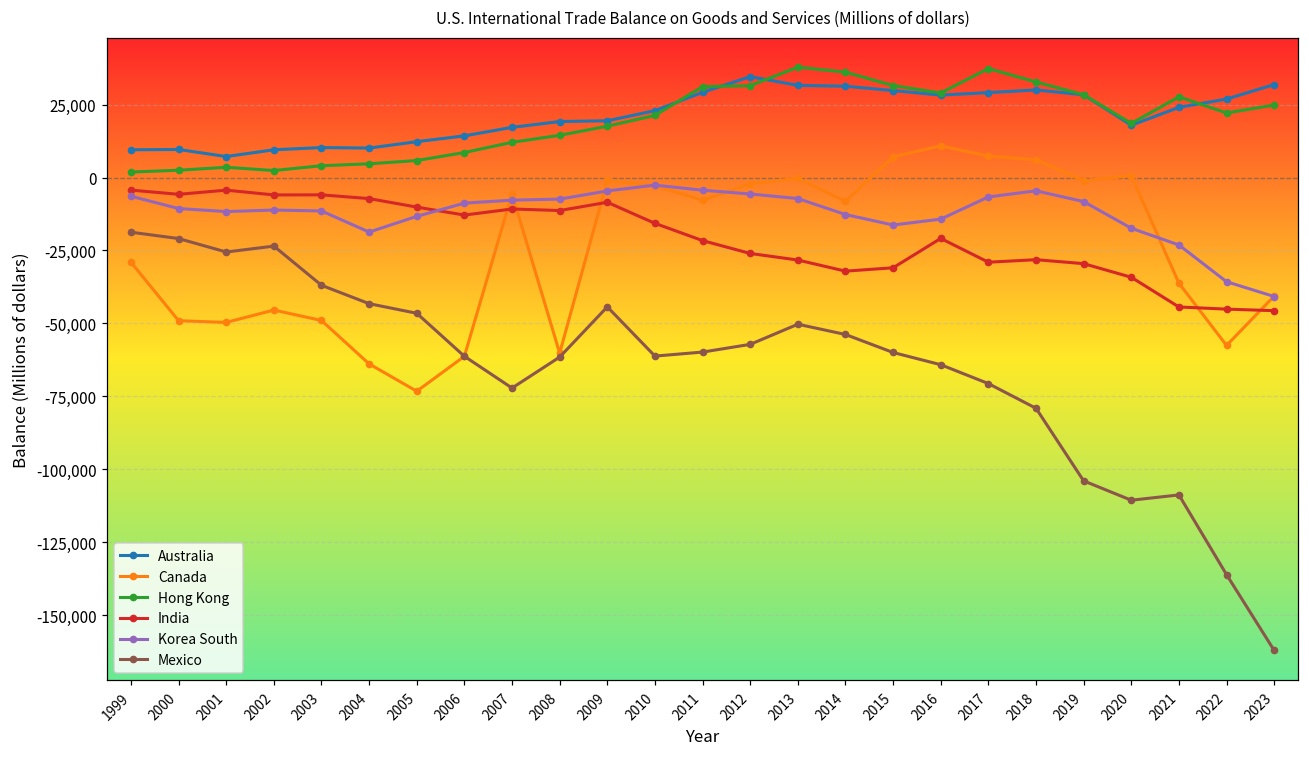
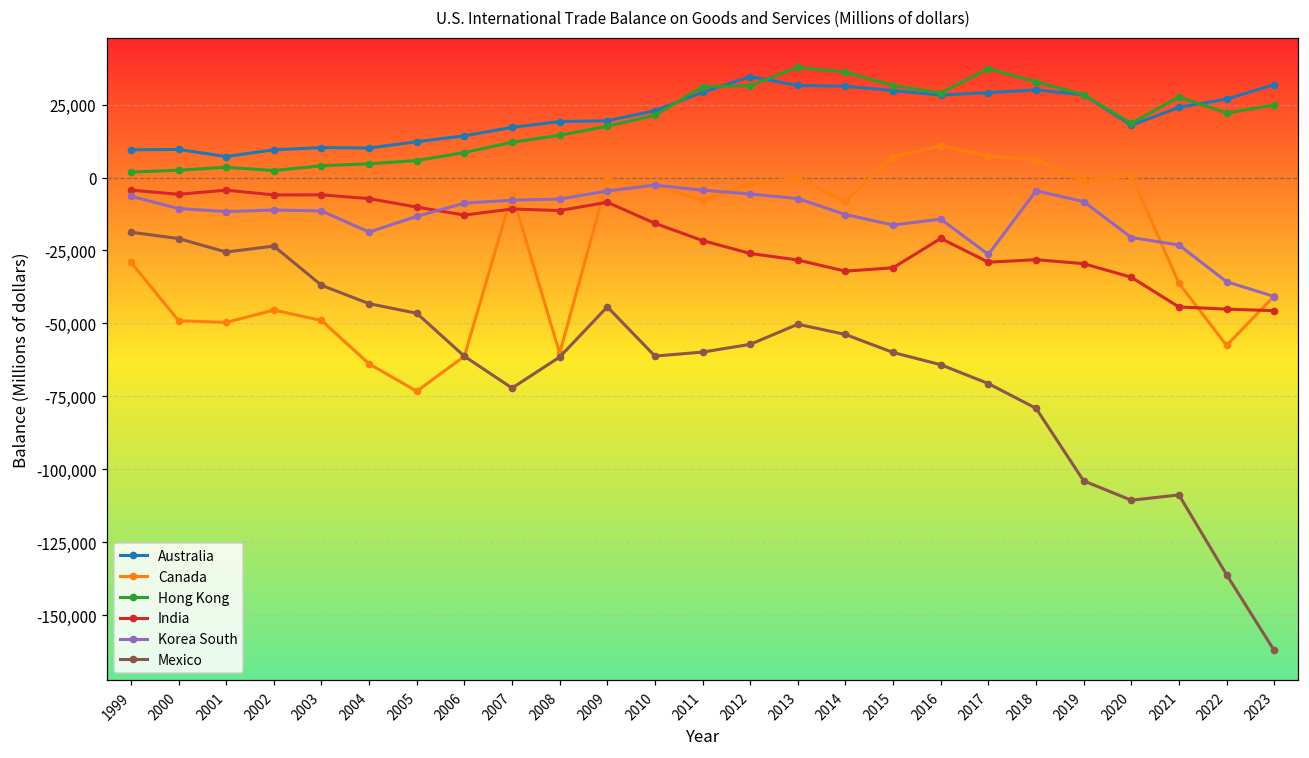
  {
    "Australia": {
      "1999": "10,000",
      "2000": "10,000",
      "2001": "7,000",
      "2002": "10,000",
      "2003": "10,000",
      "2004": "10,000",
      "2005": "12,000",
      "2006": "14,000",
      "2007": "17,000",
      "2008": "19,000",
      "2009": "19,000",
      "2010": "23,000",
      "2011": "29,000",
      "2012": "35,000",
      "2013": "32,000",
      "2014": "31,000",
      "2015": "30,000",
      "2017": "29,000",
      "2018": "30,000",
      "2021": "24,000",
      "2022": "27,000",
      "2023": "32,000"
    },
    "Canada": {
      "1999": "-29,000",
      "2000": "-49,000",
      "2001": "-50,000",
      "2002": "-45,000",
      "2003": "-49,000",
      "2004": "-64,000",
      "2005": "-73,000",
      "2007": "-6,000",
      "2008": "-60,000",
      "2009": "-1,000",
      "2011": "-8,000",
      "2012": "-2,000",
      "2013": "0",
      "2014": "-8,000",
      "2015": "7,000",
      "2016": "11,000",
      "2017": "7,000",
      "2018": "6,000",
      "2019": "-1,000",
      "2020": "1,000",
      "2021": "-36,000",
      "2022": "-58,000"
    },
    "Hong Kong": {
      "1999": "2,000",
      "2000": "3,000",
      "2001": "4,000",
      "2002": "2,000",
      "2003": "4,000",
      "2004": "5,000",
      "2005": "6,000",
      "2006": "9,000",
      "2007": "12,000",
      "2008": "14,000",
      "2009": "18,000",
      "2010": "21,000",
      "2011": "31,000",
      "2012": "31,000",
      "2013": "38,000",
      "2014": "36,000",
      "2015": "32,000",
      "2017": "37,000",
      "2018": "33,000",
      "2021": "28,000",
      "2022": "22,000",
      "2023": "25,000"
    },
    "India": {
      "1999": "-4,000",
      "2000": "-6,000",
      "2001": "-4,000",
      "2002": "-6,000",
      "2003": "-6,000",
      "2004": "-7,000",
      "2005": "-10,000",
      "2006": "-13,000",
      "2007": "-11,000",
      "2008": "-11,000",
      "2009": "-8,000",
      "2010": "-16,000",
      "2011": "-22,000",
      "2012": "-26,000",
      "2013": "-28,000",
      "2014": "-32,000",
      "2015": "-31,000",
      "2016": "-21,000",
      "2017": "-29,000",
      "2018": "-28,000",
      "2019": "-30,000",
      "2020": "-34,000",
      "2021": "-44,000",
      "2022": "-45,000",
      "2023": "-46,000"
    },
    "Korea South": {
      "1999": "-6,000",
      "2000": "-11,000",
      "2001": "-12,000",
      "2002": "-11,000",
      "2003": "-11,000",
      "2004": "-19,000",
      "2005": "-13,000",
      "2006": "-9,000",
      "2007": "-8,000",
      "2008": "-7,000",
      "2009": "-5,000",
      "2011": "-4,000",
      "2012": "-6,000",
      "2013": "-7,000",
      "2014": "-13,000",
      "2015": "-16,000",
      "2016": "-14,000",
-     "2017": "-7,000",
+     "2017": "-26,000",
      "2018": "-5,000",
      "2019": "-8,000",
-     "2020": "-17,000",
+     "2020": "-21,000",
      "2021": "-23,000",
      "2022": "-36,000"
    },
    "Mexico": {
      "1999": "-19,000",
      "2000": "-21,000",
      "2001": "-26,000",
      "2002": "-24,000",
      "2003": "-37,000",
      "2004": "-43,000",
      "2005": "-47,000",
      "2007": "-72,000",
      "2008": "-62,000",
      "2009": "-44,000",
      "2010": "-61,000",
      "2011": "-60,000",
      "2012": "-57,000",
      "2013": "-50,000",
      "2014": "-54,000",
      "2015": "-60,000",
      "2016": "-64,000",
      "2017": "-71,000",
      "2018": "-79,000",
      "2019": "-104,000",
      "2020": "-111,000",
      "2021": "-109,000",
      "2022": "-136,000",
      "2023": "-162,000"
    }
  }
